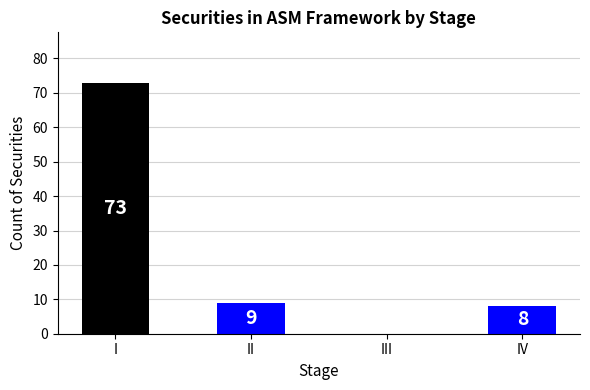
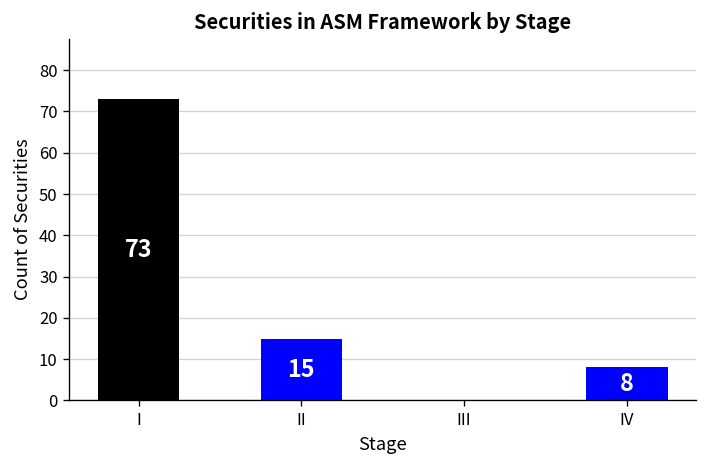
  {
    "I": 73,
-   "II": 9,
+   "II": 15,
    "IV": 8
  }
